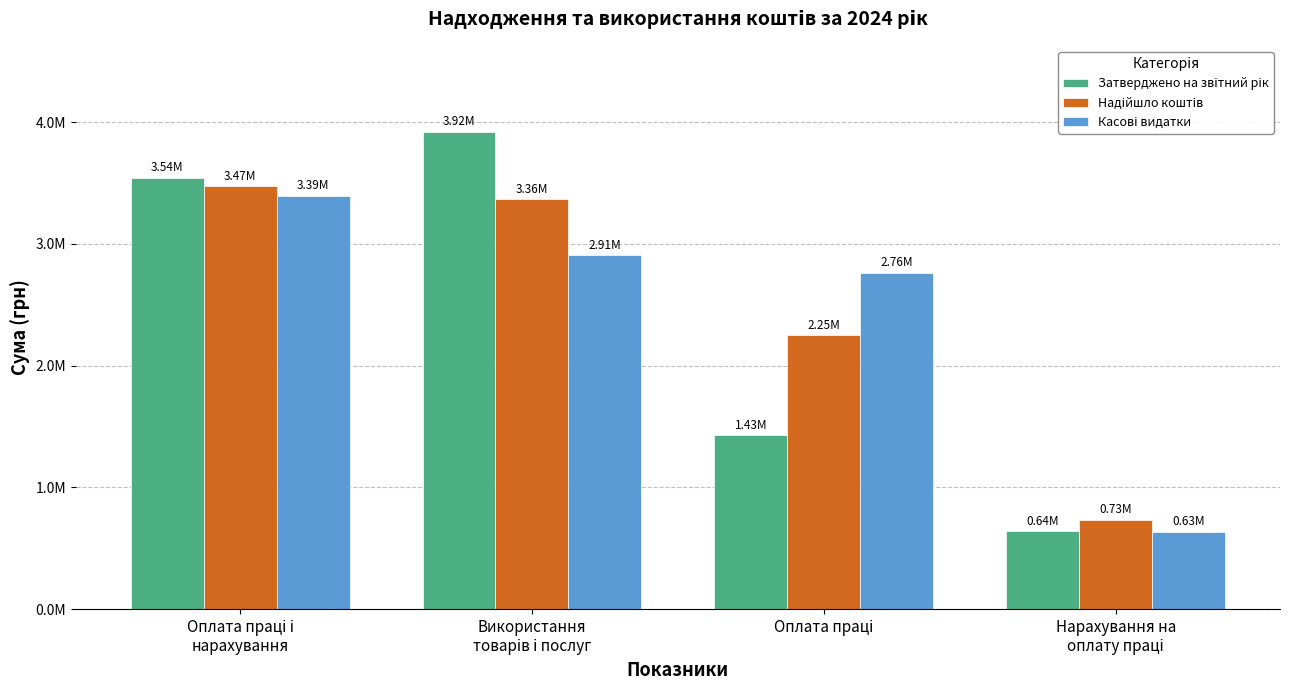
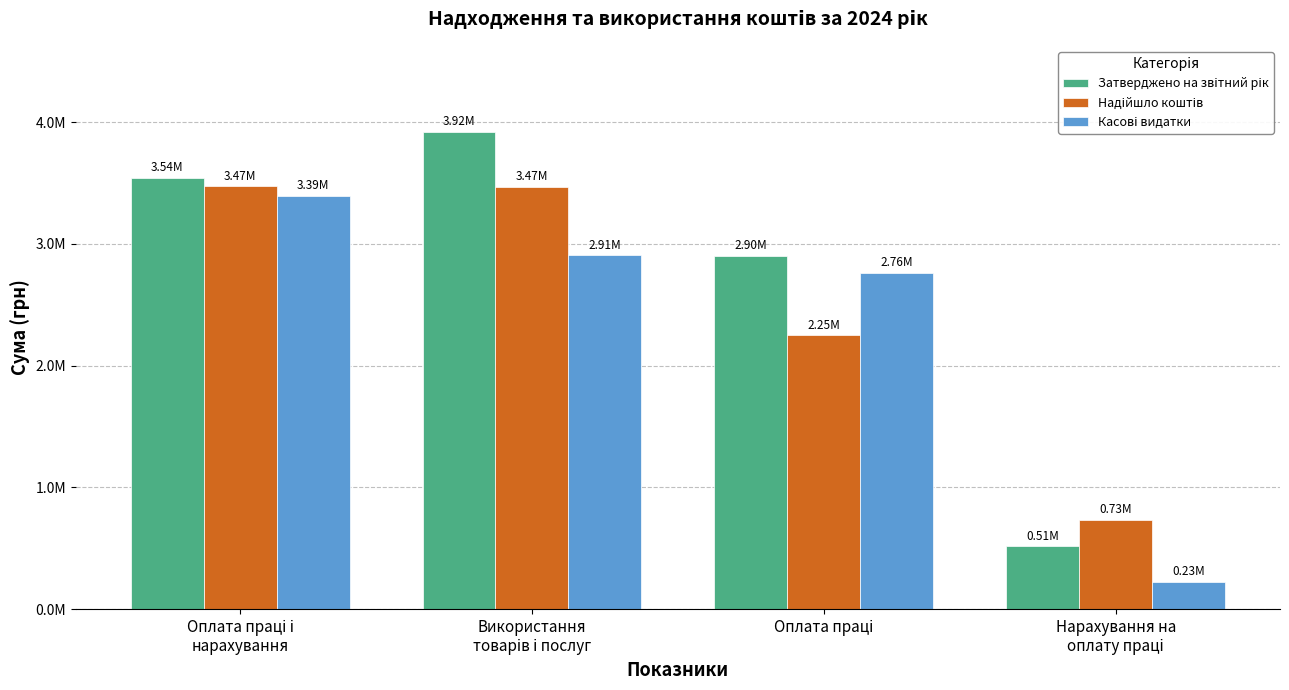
  {
    "Затверджено на звітний рік": {
      "Оплата праці і нарахування": "3.54M",
      "Використання товарів і послуг": "3.92M",
-     "Оплата праці": "1.43M",
-     "Нарахування на оплату праці": "0.64M"
+     "Оплата праці": "2.90M",
+     "Нарахування на оплату праці": "0.51M"
    },
    "Надійшло коштів": {
      "Оплата праці і нарахування": "3.47M",
-     "Використання товарів і послуг": "3.36M",
+     "Використання товарів і послуг": "3.47M",
      "Оплата праці": "2.25M",
      "Нарахування на оплату праці": "0.73M"
    },
    "Касові видатки": {
      "Оплата праці і нарахування": "3.39M",
      "Використання товарів і послуг": "2.91M",
      "Оплата праці": "2.76M",
-     "Нарахування на оплату праці": "0.63M"
+     "Нарахування на оплату праці": "0.23M"
    }
  }
